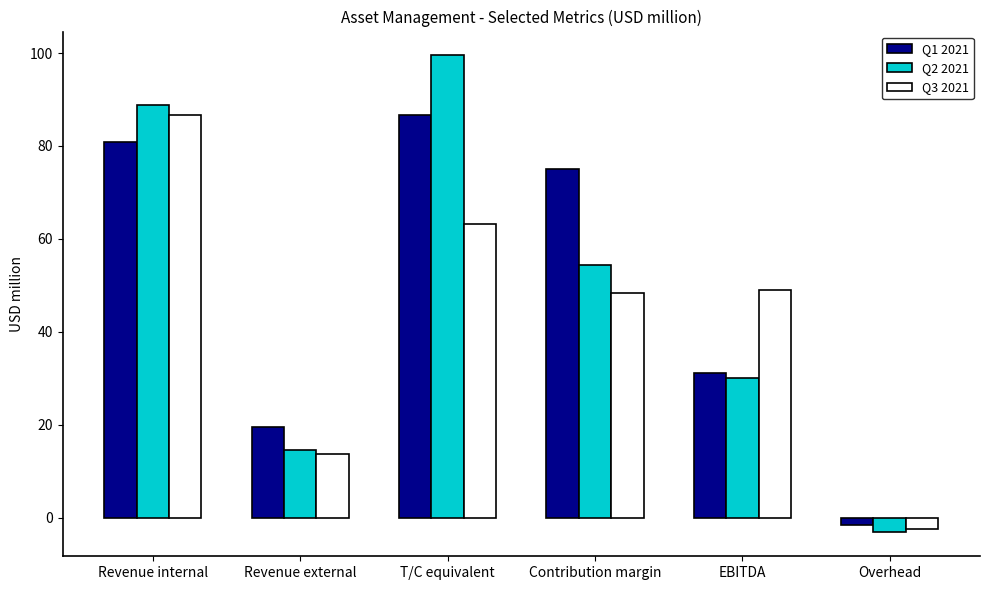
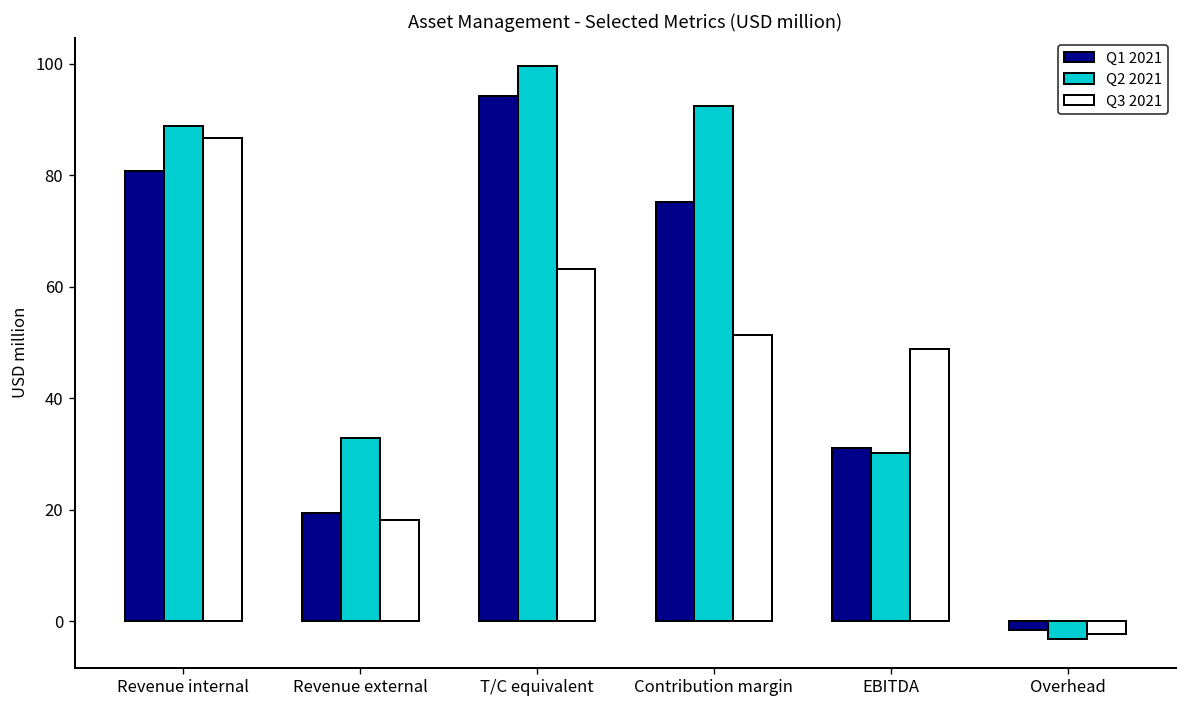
  {
    "Q1 2021": {
      "Revenue internal": 81,
      "Revenue external": 19,
-     "T/C equivalent": 87,
+     "T/C equivalent": 94,
      "Contribution margin": 75,
      "EBITDA": 31,
      "Overhead": -2
    },
    "Q2 2021": {
      "Revenue internal": 89,
-     "Revenue external": 15,
+     "Revenue external": 33,
      "T/C equivalent": 100,
-     "Contribution margin": 54,
+     "Contribution margin": 92,
      "EBITDA": 30,
      "Overhead": -3
    },
    "Q3 2021": {
      "Revenue internal": 87,
-     "Revenue external": 14,
+     "Revenue external": 18,
      "T/C equivalent": 63,
-     "Contribution margin": 48,
+     "Contribution margin": 51,
      "EBITDA": 49,
      "Overhead": -2
    }
  }
